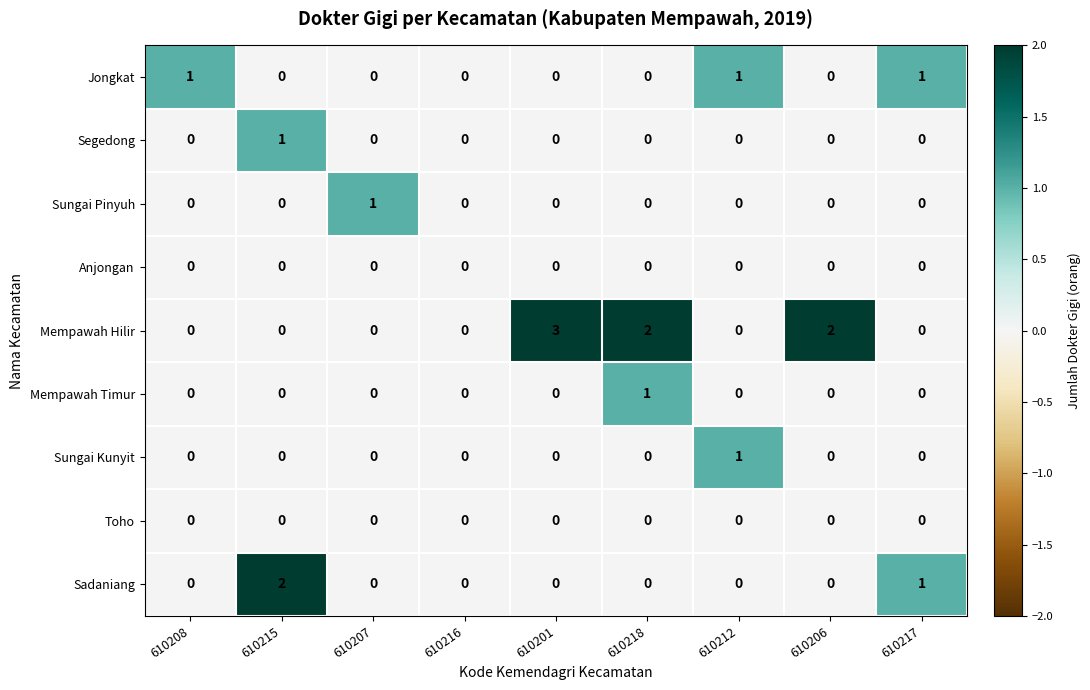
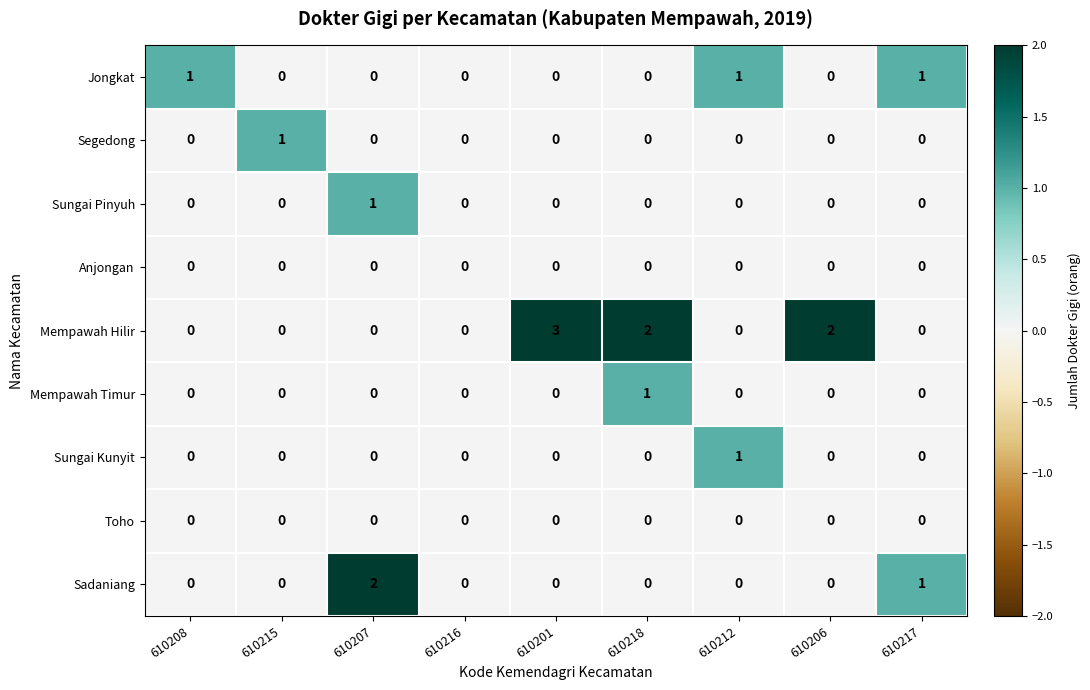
  {
    "Jongkat": {
      "610208": 1,
      "610215": 0,
      "610207": 0,
      "610216": 0,
      "610201": 0,
      "610218": 0,
      "610212": 1,
      "610206": 0,
      "610217": 1
    },
    "Segedong": {
      "610208": 0,
      "610215": 1,
      "610207": 0,
      "610216": 0,
      "610201": 0,
      "610218": 0,
      "610212": 0,
      "610206": 0,
      "610217": 0
    },
    "Sungai Pinyuh": {
      "610208": 0,
      "610215": 0,
      "610207": 1,
      "610216": 0,
      "610201": 0,
      "610218": 0,
      "610212": 0,
      "610206": 0,
      "610217": 0
    },
    "Anjongan": {
      "610208": 0,
      "610215": 0,
      "610207": 0,
      "610216": 0,
      "610201": 0,
      "610218": 0,
      "610212": 0,
      "610206": 0,
      "610217": 0
    },
    "Mempawah Hilir": {
      "610208": 0,
      "610215": 0,
      "610207": 0,
      "610216": 0,
      "610201": 3,
      "610218": 2,
      "610212": 0,
      "610206": 2,
      "610217": 0
    },
    "Mempawah Timur": {
      "610208": 0,
      "610215": 0,
      "610207": 0,
      "610216": 0,
      "610201": 0,
      "610218": 1,
      "610212": 0,
      "610206": 0,
      "610217": 0
    },
    "Sungai Kunyit": {
      "610208": 0,
      "610215": 0,
      "610207": 0,
      "610216": 0,
      "610201": 0,
      "610218": 0,
      "610212": 1,
      "610206": 0,
      "610217": 0
    },
    "Toho": {
      "610208": 0,
      "610215": 0,
      "610207": 0,
      "610216": 0,
      "610201": 0,
      "610218": 0,
      "610212": 0,
      "610206": 0,
      "610217": 0
    },
    "Sadaniang": {
      "610208": 0,
-     "610215": 2,
-     "610207": 0,
+     "610215": 0,
+     "610207": 2,
      "610216": 0,
      "610201": 0,
      "610218": 0,
      "610212": 0,
      "610206": 0,
      "610217": 1
    }
  }
